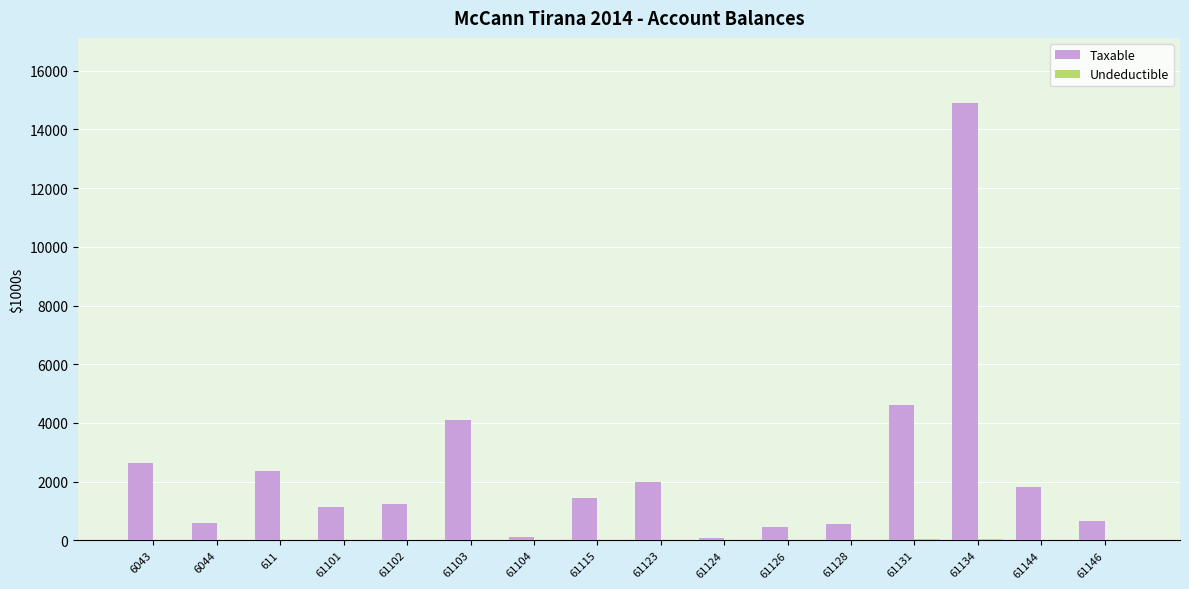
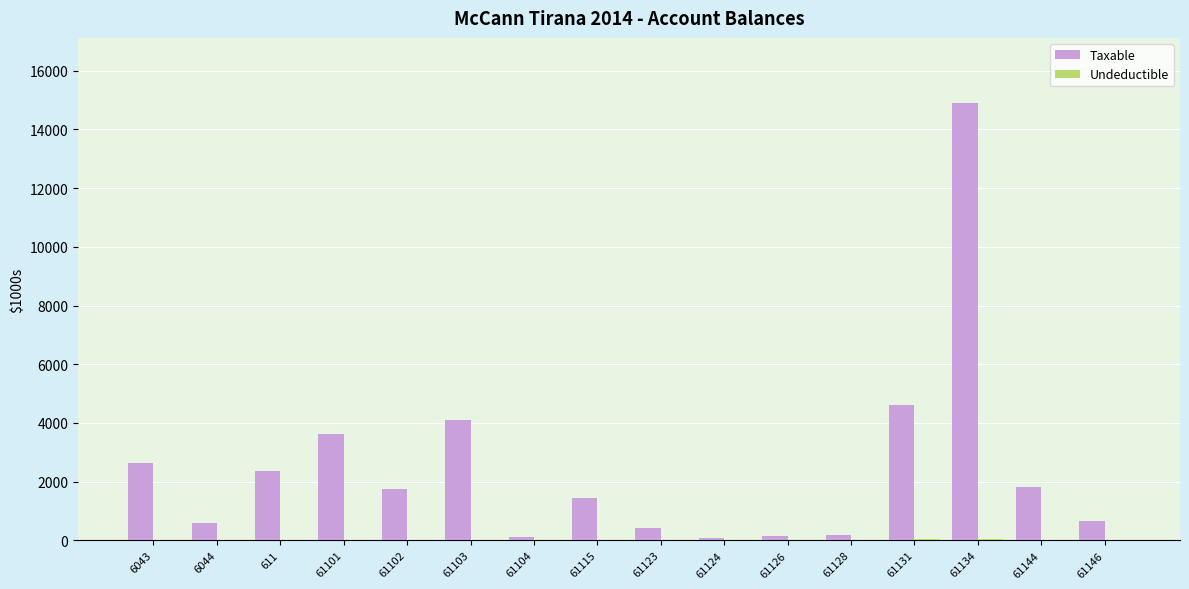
  {
    "Taxable": {
      "6043": 2600,
      "6044": 600,
      "611": 2400,
-     "61101": 1100,
-     "61102": 1200,
+     "61101": 3600,
+     "61102": 1700,
      "61103": 4100,
      "61104": 100,
      "61115": 1400,
-     "61123": 2000,
-     "61126": 500,
-     "61128": 600,
+     "61123": 400,
+     "61126": 200,
+     "61128": 200,
      "61131": 4600,
      "61134": 14900,
      "61144": 1800,
      "61146": 700
    },
    "Undeductible": {
      "6043": 0,
      "611": 0,
      "61101": 0,
      "61102": 0,
      "61104": 0,
      "61124": 0,
      "61128": 0,
      "61144": 0,
      "61146": 0
    }
  }
